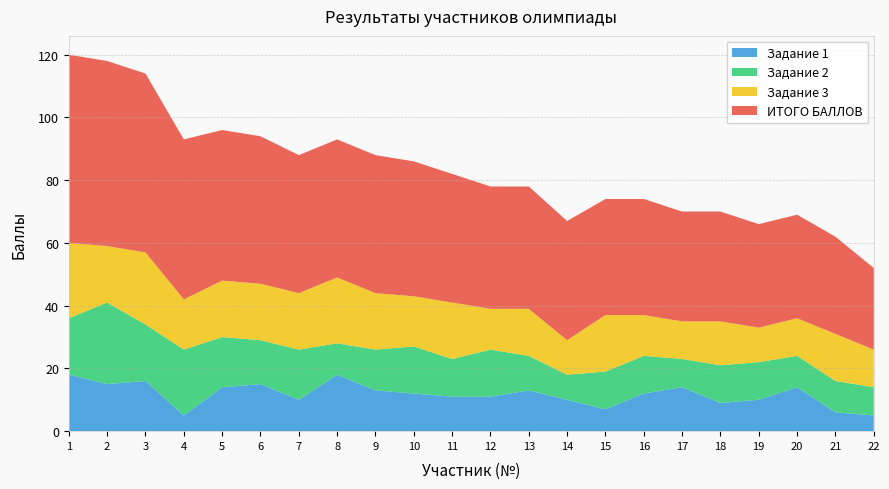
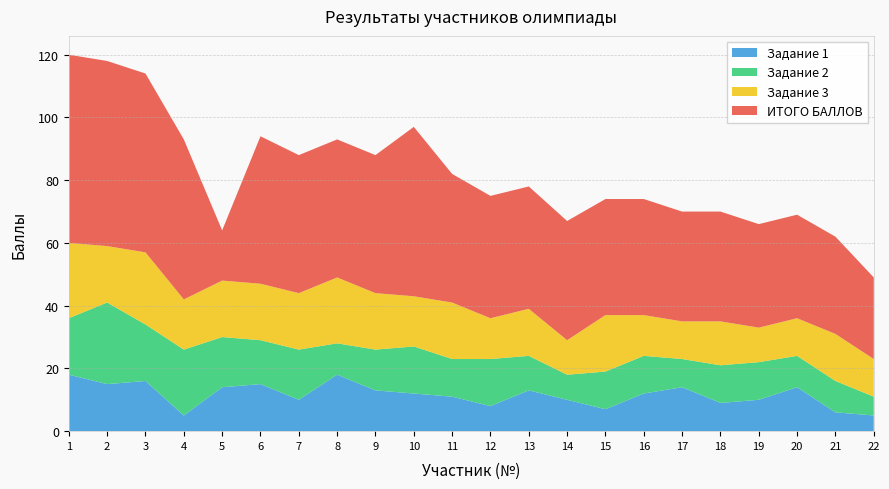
  {
    "Задание 1": {
      "1": 18,
      "2": 15,
      "3": 16,
      "4": 5,
      "5": 14,
      "6": 15,
      "7": 10,
      "8": 18,
      "9": 13,
      "10": 12,
      "11": 11,
-     "12": 11,
+     "12": 8,
      "13": 13,
      "14": 10,
      "15": 7,
      "16": 12,
      "17": 14,
      "18": 9,
      "19": 10,
      "20": 14,
      "21": 6,
      "22": 5
    },
    "Задание 2": {
      "1": 18,
      "2": 26,
      "3": 18,
      "4": 21,
      "5": 16,
      "6": 14,
      "7": 16,
      "8": 10,
      "9": 13,
      "10": 15,
      "11": 12,
      "12": 15,
      "13": 11,
      "14": 8,
      "15": 12,
      "16": 12,
      "17": 9,
      "18": 12,
      "19": 12,
      "20": 10,
      "21": 10,
-     "22": 9
+     "22": 6
    },
    "Задание 3": {
      "1": 24,
      "2": 18,
      "3": 23,
      "4": 16,
      "5": 18,
      "6": 18,
      "7": 18,
      "8": 21,
      "9": 18,
      "10": 16,
      "11": 18,
      "12": 13,
      "13": 15,
      "14": 11,
      "15": 18,
      "16": 13,
      "17": 12,
      "18": 14,
      "19": 11,
      "20": 12,
      "21": 15,
      "22": 12
    },
    "ИТОГО БАЛЛОВ": {
      "1": 60,
      "2": 59,
      "3": 57,
      "4": 51,
-     "5": 48,
+     "5": 16,
      "6": 47,
      "7": 44,
      "8": 44,
      "9": 44,
-     "10": 43,
+     "10": 54,
      "11": 41,
      "12": 39,
      "13": 39,
      "14": 38,
      "15": 37,
      "16": 37,
      "17": 35,
      "18": 35,
      "19": 33,
      "20": 33,
      "21": 31,
      "22": 26
    }
  }
